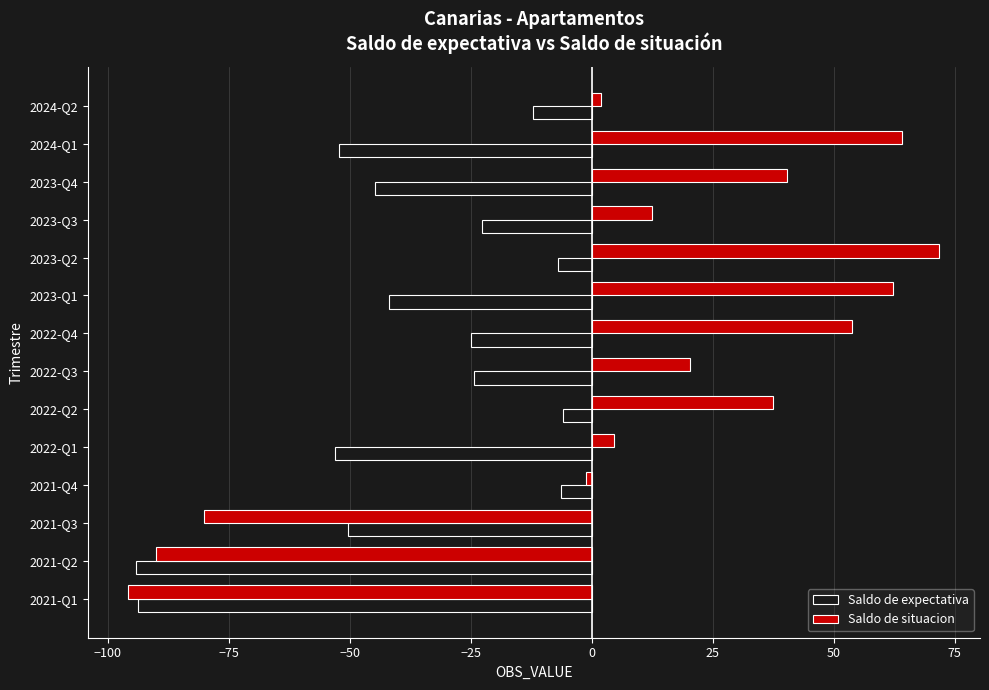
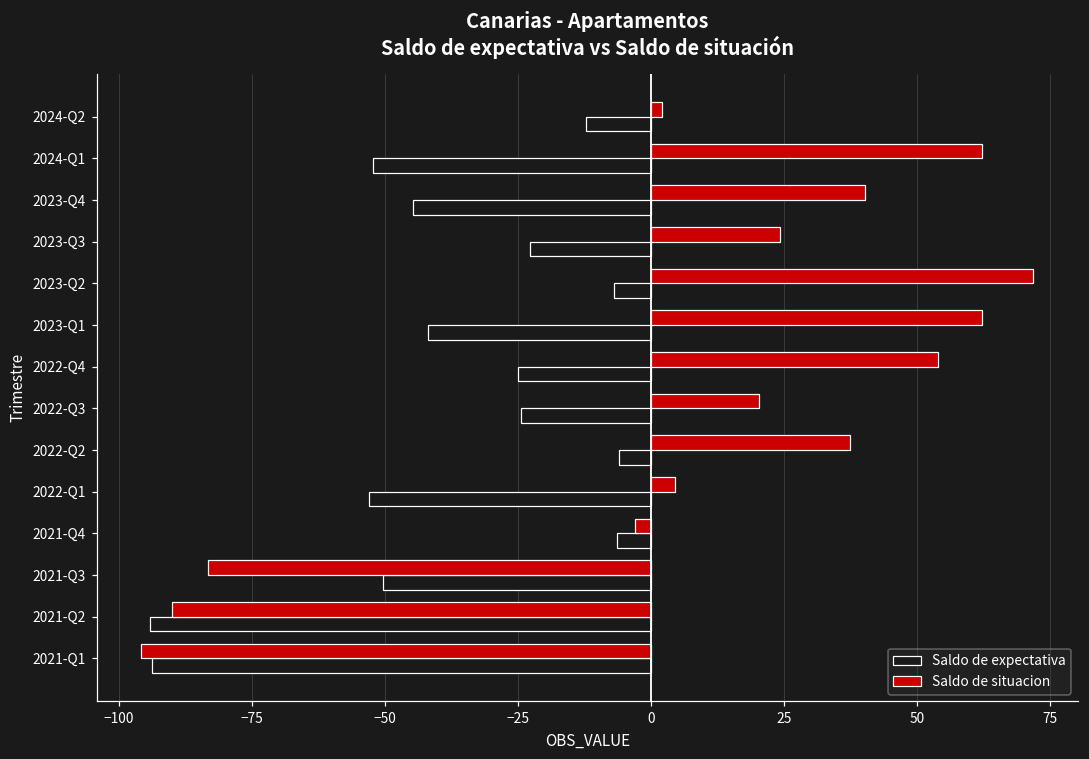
  {
    "Saldo de expectativa": {
      "2024-Q2": -12,
      "2024-Q1": -52,
      "2023-Q4": -45,
      "2023-Q3": -23,
      "2023-Q2": -7,
      "2023-Q1": -42,
      "2022-Q4": -25,
      "2022-Q3": -24,
      "2022-Q2": -6,
      "2022-Q1": -53,
      "2021-Q4": -6,
      "2021-Q3": -50,
      "2021-Q2": -94,
      "2021-Q1": -94
    },
    "Saldo de situacion": {
      "2024-Q2": 2,
-     "2024-Q1": 64,
+     "2024-Q1": 62,
      "2023-Q4": 40,
-     "2023-Q3": 12,
+     "2023-Q3": 24,
      "2023-Q2": 72,
      "2023-Q1": 62,
      "2022-Q4": 54,
      "2022-Q3": 20,
      "2022-Q2": 37,
      "2022-Q1": 5,
-     "2021-Q4": -1,
-     "2021-Q3": -80,
+     "2021-Q4": -3,
+     "2021-Q3": -83,
      "2021-Q2": -90,
      "2021-Q1": -96
    }
  }
